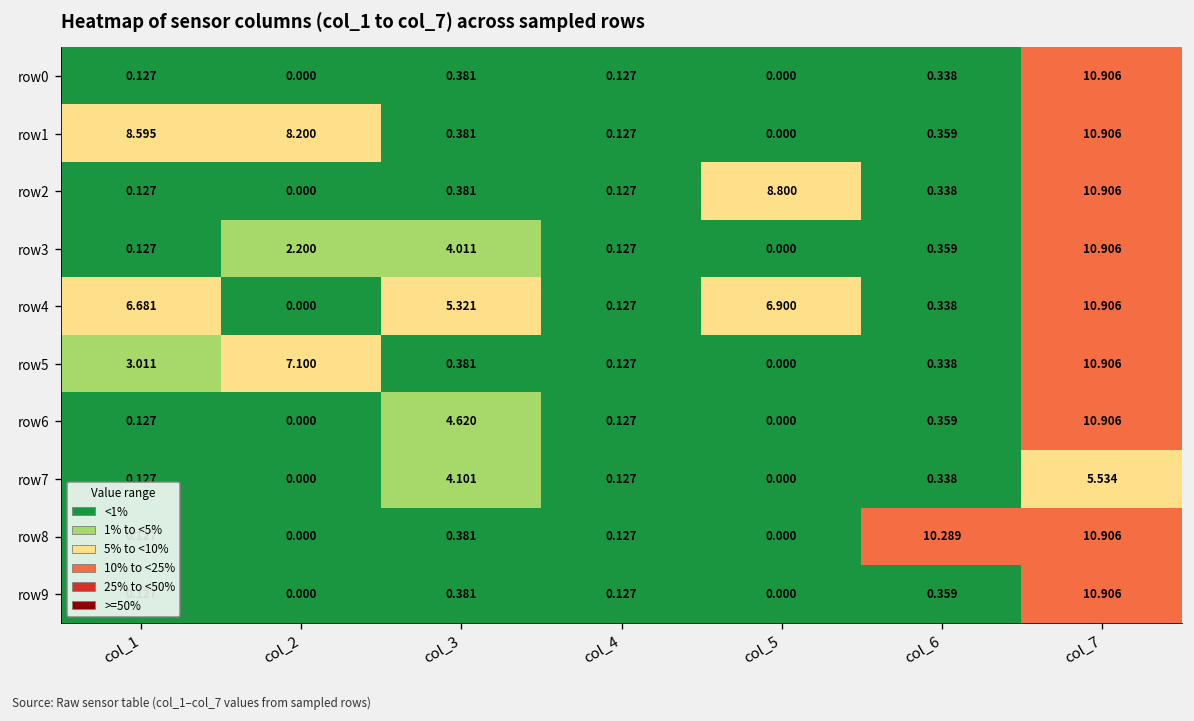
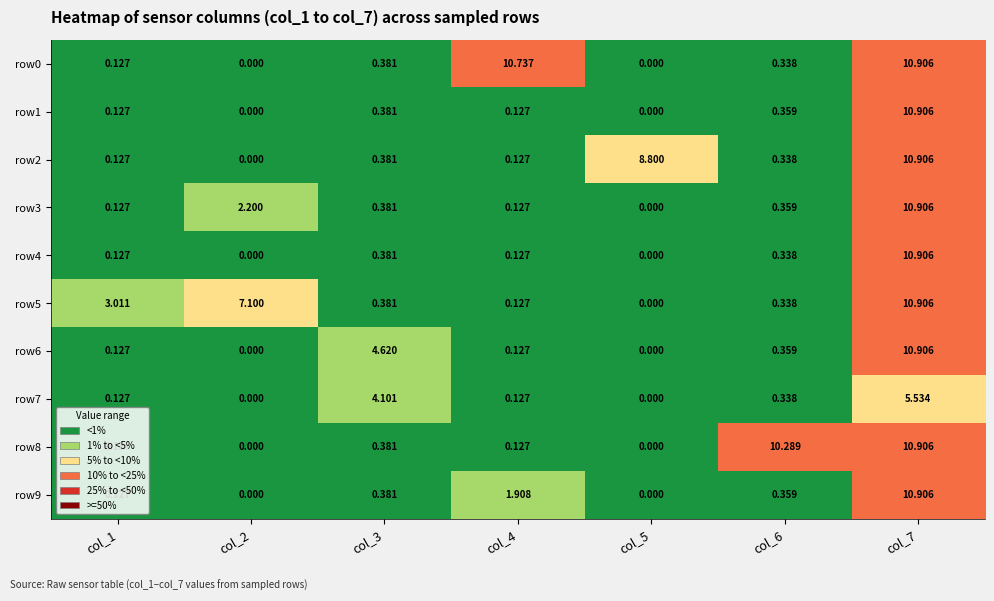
  {
    "row0": {
      "col_1": 0.127,
      "col_2": 0.000,
      "col_3": 0.381,
-     "col_4": 0.127,
+     "col_4": 10.737,
      "col_5": 0.000,
      "col_6": 0.338,
      "col_7": 10.906
    },
    "row1": {
-     "col_1": 8.595,
-     "col_2": 8.200,
+     "col_1": 0.127,
+     "col_2": 0.000,
      "col_3": 0.381,
      "col_4": 0.127,
      "col_5": 0.000,
      "col_6": 0.359,
      "col_7": 10.906
    },
    "row2": {
      "col_1": 0.127,
      "col_2": 0.000,
      "col_3": 0.381,
      "col_4": 0.127,
      "col_5": 8.800,
      "col_6": 0.338,
      "col_7": 10.906
    },
    "row3": {
      "col_1": 0.127,
      "col_2": 2.200,
-     "col_3": 4.011,
+     "col_3": 0.381,
      "col_4": 0.127,
      "col_5": 0.000,
      "col_6": 0.359,
      "col_7": 10.906
    },
    "row4": {
-     "col_1": 6.681,
+     "col_1": 0.127,
      "col_2": 0.000,
-     "col_3": 5.321,
+     "col_3": 0.381,
      "col_4": 0.127,
-     "col_5": 6.900,
+     "col_5": 0.000,
      "col_6": 0.338,
      "col_7": 10.906
    },
    "row5": {
      "col_1": 3.011,
      "col_2": 7.100,
      "col_3": 0.381,
      "col_4": 0.127,
      "col_5": 0.000,
      "col_6": 0.338,
      "col_7": 10.906
    },
    "row6": {
      "col_1": 0.127,
      "col_2": 0.000,
      "col_3": 4.620,
      "col_4": 0.127,
      "col_5": 0.000,
      "col_6": 0.359,
      "col_7": 10.906
    },
    "row7": {
      "col_1": 0.127,
      "col_2": 0.000,
      "col_3": 4.101,
      "col_4": 0.127,
      "col_5": 0.000,
      "col_6": 0.338,
      "col_7": 5.534
    },
    "row8": {
      "col_2": 0.000,
      "col_3": 0.381,
      "col_4": 0.127,
      "col_5": 0.000,
      "col_6": 10.289,
      "col_7": 10.906
    },
    "row9": {
      "col_2": 0.000,
      "col_3": 0.381,
-     "col_4": 0.127,
+     "col_4": 1.908,
      "col_5": 0.000,
      "col_6": 0.359,
      "col_7": 10.906
    }
  }
